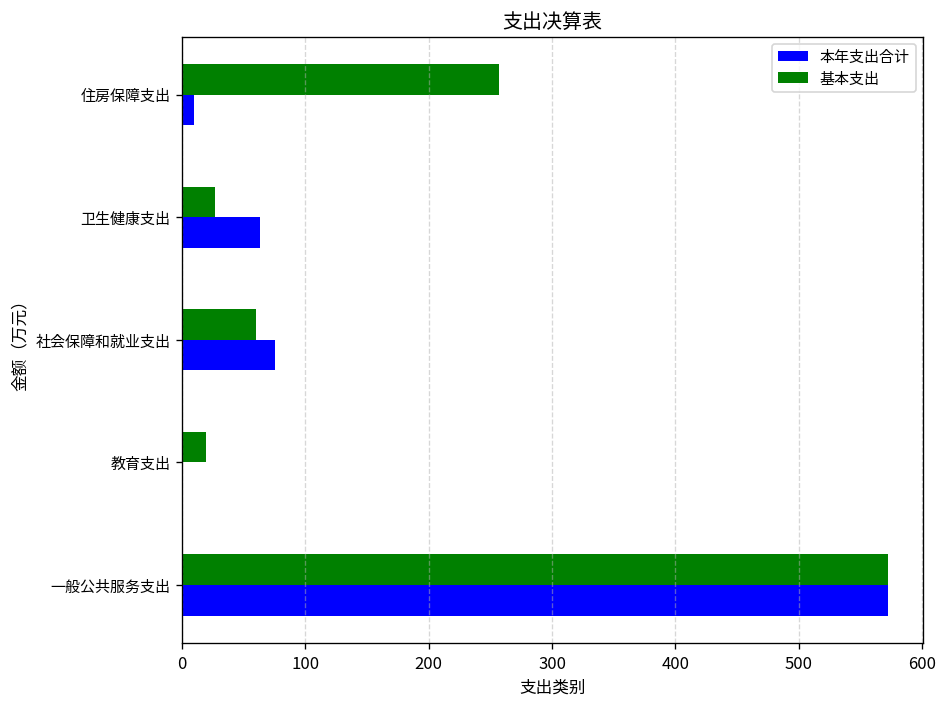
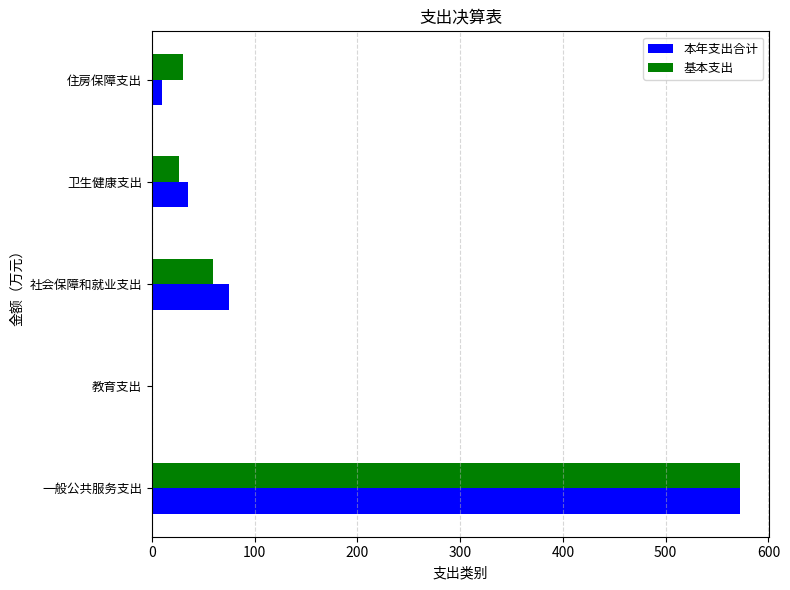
  {
    "本年支出合计": {
      "住房保障支出": 10,
-     "卫生健康支出": 63,
+     "卫生健康支出": 35,
      "社会保障和就业支出": 75,
      "一般公共服务支出": 572
    },
    "基本支出": {
-     "住房保障支出": 257,
+     "住房保障支出": 30,
      "卫生健康支出": 27,
      "社会保障和就业支出": 60,
-     "教育支出": 19,
+     "教育支出": 1,
      "一般公共服务支出": 572
    }
  }
